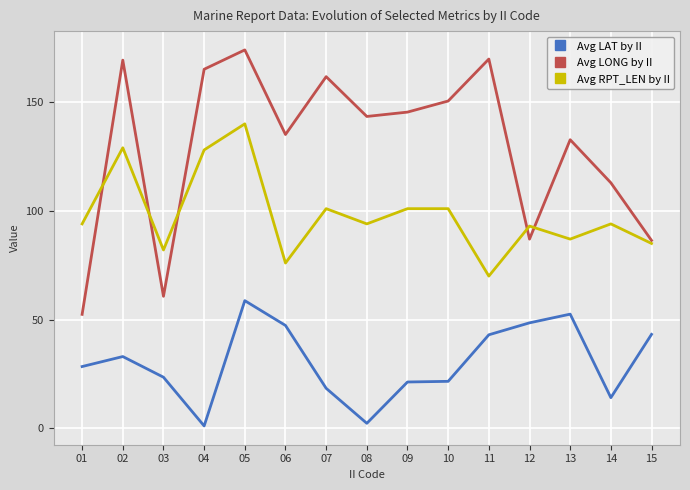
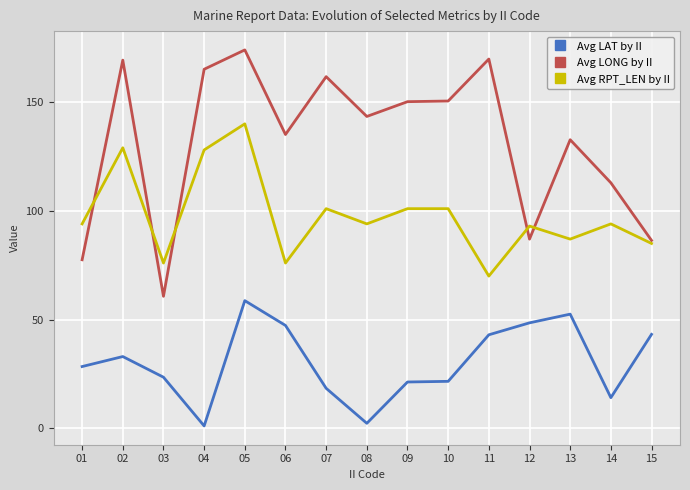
  {
    "Avg LAT by II": {
      "01": 28,
      "02": 33,
      "03": 24,
      "04": 1,
      "05": 59,
      "06": 47,
      "07": 18,
      "08": 2,
      "09": 21,
      "10": 22,
      "11": 43,
      "12": 49,
      "13": 53,
      "14": 14,
      "15": 43
    },
    "Avg LONG by II": {
-     "01": 52,
+     "01": 78,
      "02": 169,
      "03": 61,
      "04": 165,
      "05": 174,
      "06": 135,
      "07": 162,
      "08": 143,
-     "09": 145,
+     "09": 150,
      "10": 151,
      "11": 170,
      "12": 87,
      "13": 133,
      "14": 113,
      "15": 86
    },
    "Avg RPT_LEN by II": {
      "01": 94,
      "02": 129,
-     "03": 82,
+     "03": 76,
      "04": 128,
      "05": 140,
      "06": 76,
      "07": 101,
      "08": 94,
      "09": 101,
      "10": 101,
      "11": 70,
      "12": 93,
      "13": 87,
      "14": 94,
      "15": 85
    }
  }
